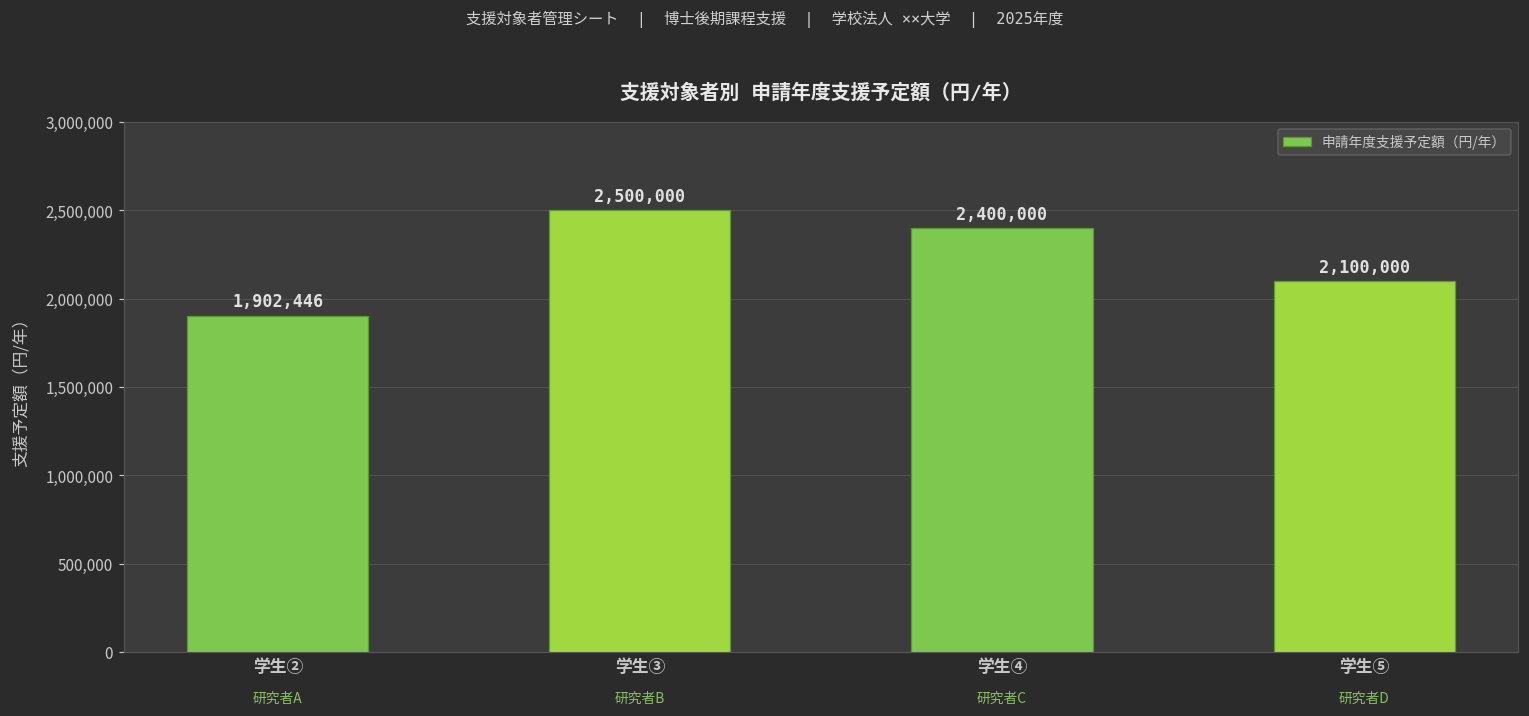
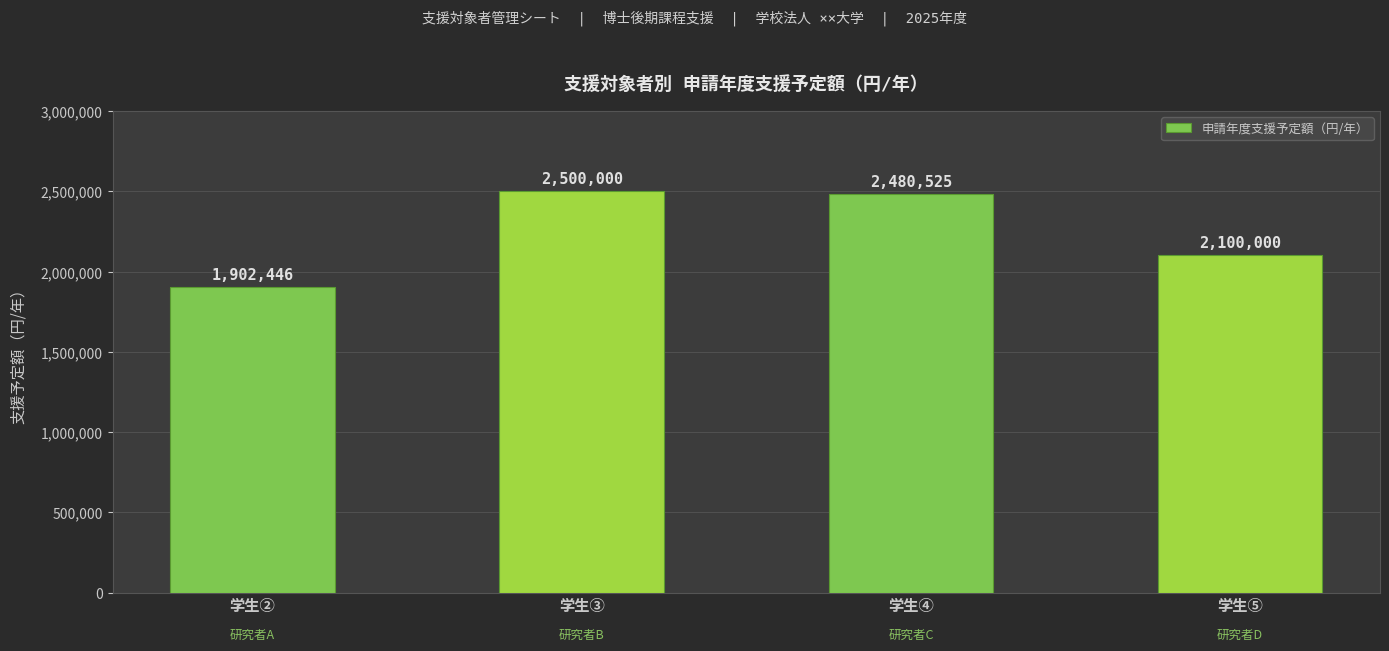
  {
    "学生②": "1,902,446",
    "学生③": "2,500,000",
-   "学生④": "2,400,000",
+   "学生④": "2,480,525",
    "学生⑤": "2,100,000"
  }
